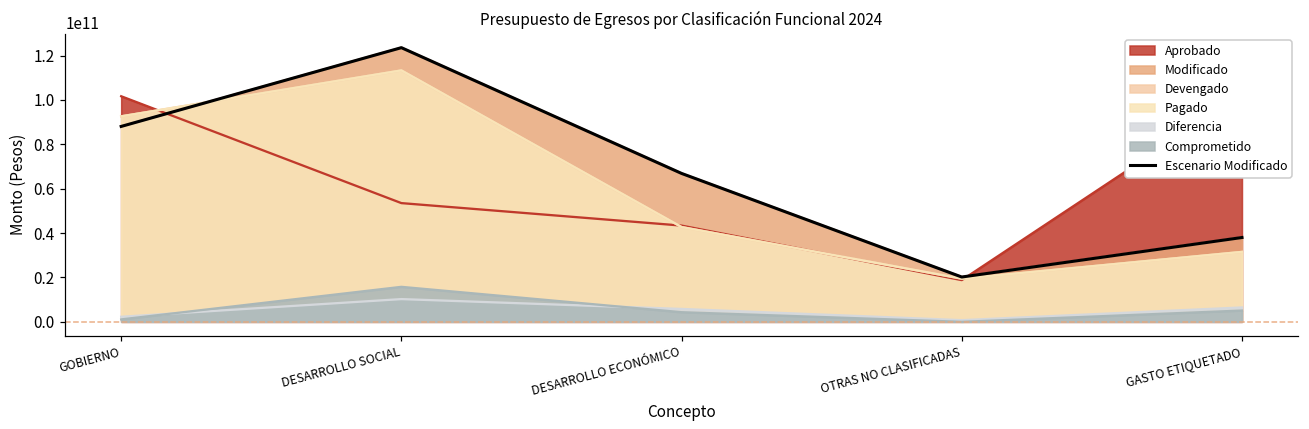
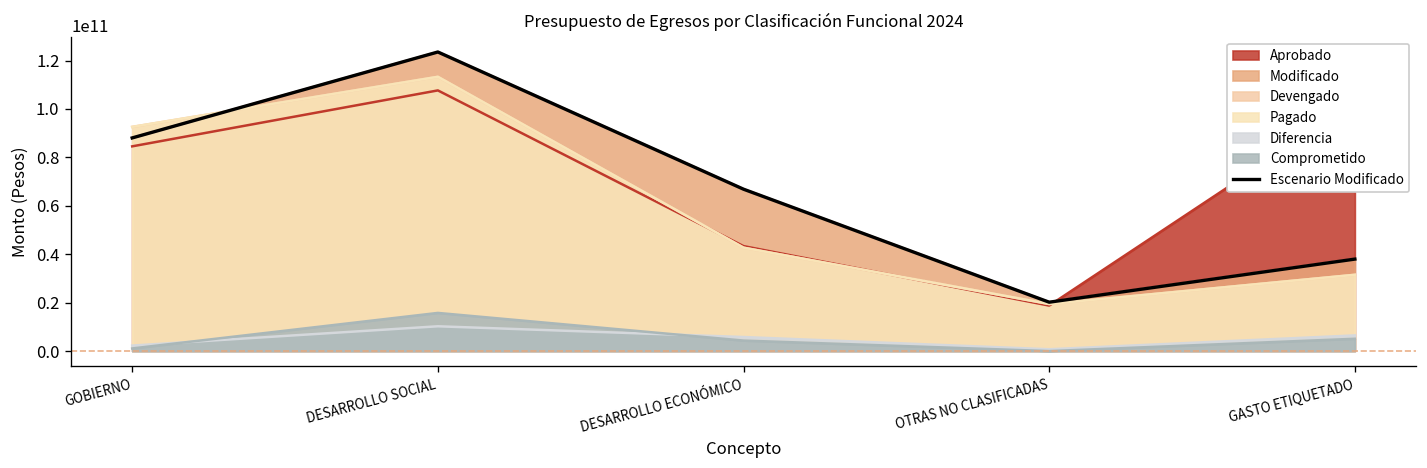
  {
    "Aprobado": {
-     "GOBIERNO": 102000000000,
-     "DESARROLLO SOCIAL": 53000000000
+     "GOBIERNO": 85000000000,
+     "DESARROLLO SOCIAL": 108000000000
    },
    "Modificado": {
      "GOBIERNO": 88000000000,
      "DESARROLLO SOCIAL": 124000000000,
      "DESARROLLO ECONÓMICO": 67000000000,
      "GASTO ETIQUETADO": 38000000000
    },
    "Comprometido": {
      "DESARROLLO SOCIAL": 16000000000,
      "DESARROLLO ECONÓMICO": 4000000000,
      "GASTO ETIQUETADO": 5000000000
    }
  }
